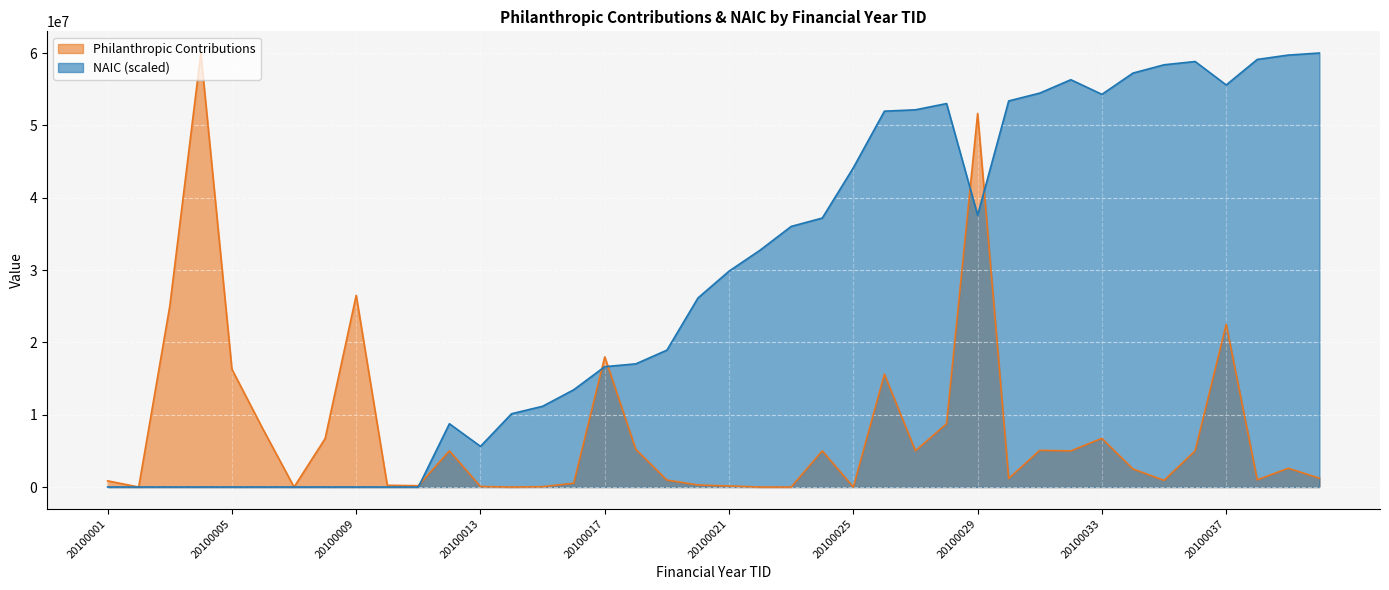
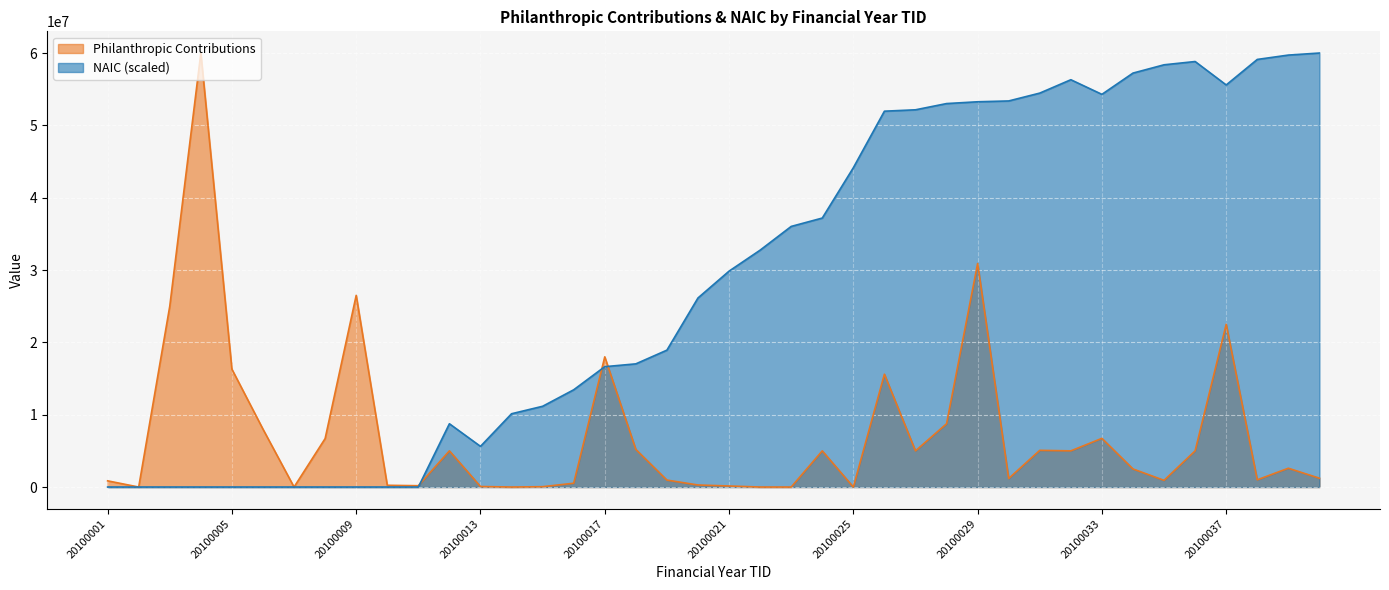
  {
    "Philanthropic Contributions": {
      "20100001": 1000000,
      "20100005": 16000000,
      "20100009": 27000000,
      "20100013": 0,
      "20100017": 18000000,
      "20100021": 0,
      "20100025": 0,
-     "20100029": 52000000,
+     "20100029": 31000000,
      "20100033": 7000000,
      "20100037": 23000000
    },
    "NAIC (scaled)": {
      "20100001": 0,
      "20100005": 0,
      "20100009": 0,
      "20100013": 6000000,
      "20100017": 17000000,
      "20100021": 30000000,
      "20100025": 44000000,
-     "20100029": 38000000,
+     "20100029": 53000000,
      "20100033": 54000000,
      "20100037": 56000000
    }
  }
